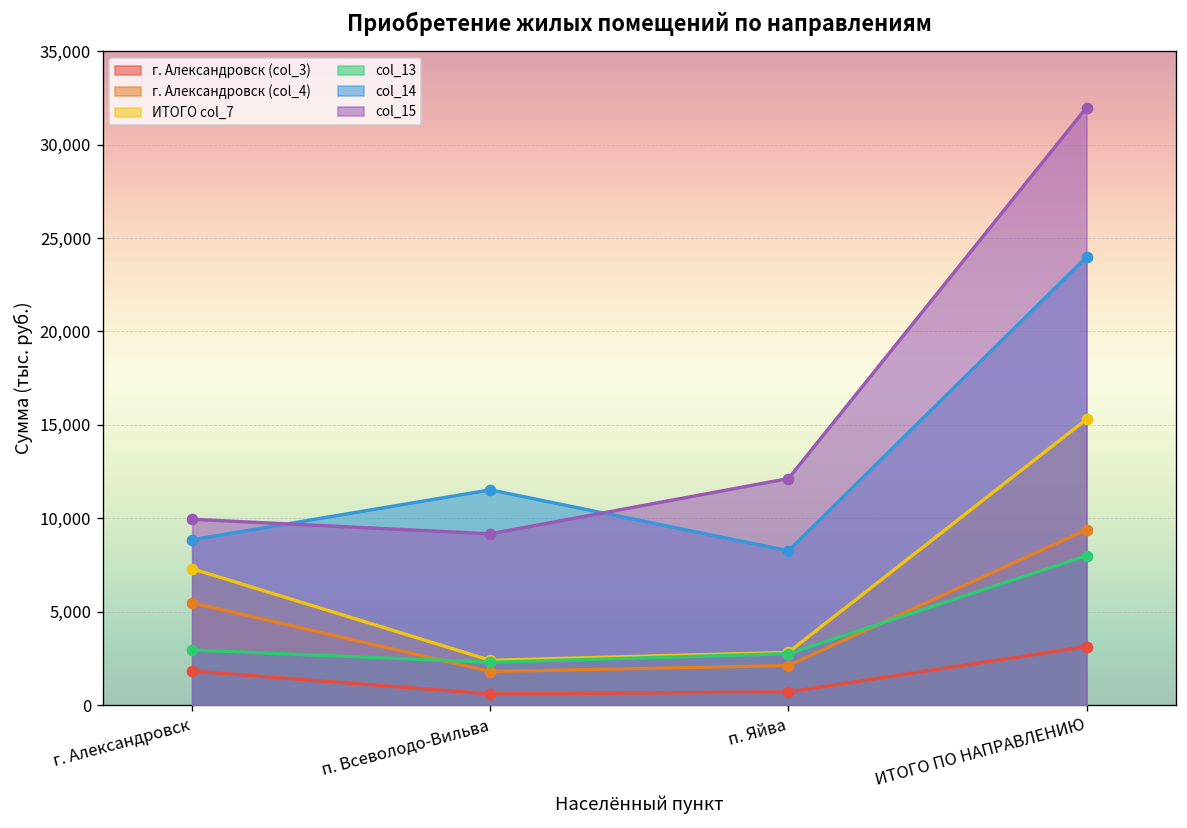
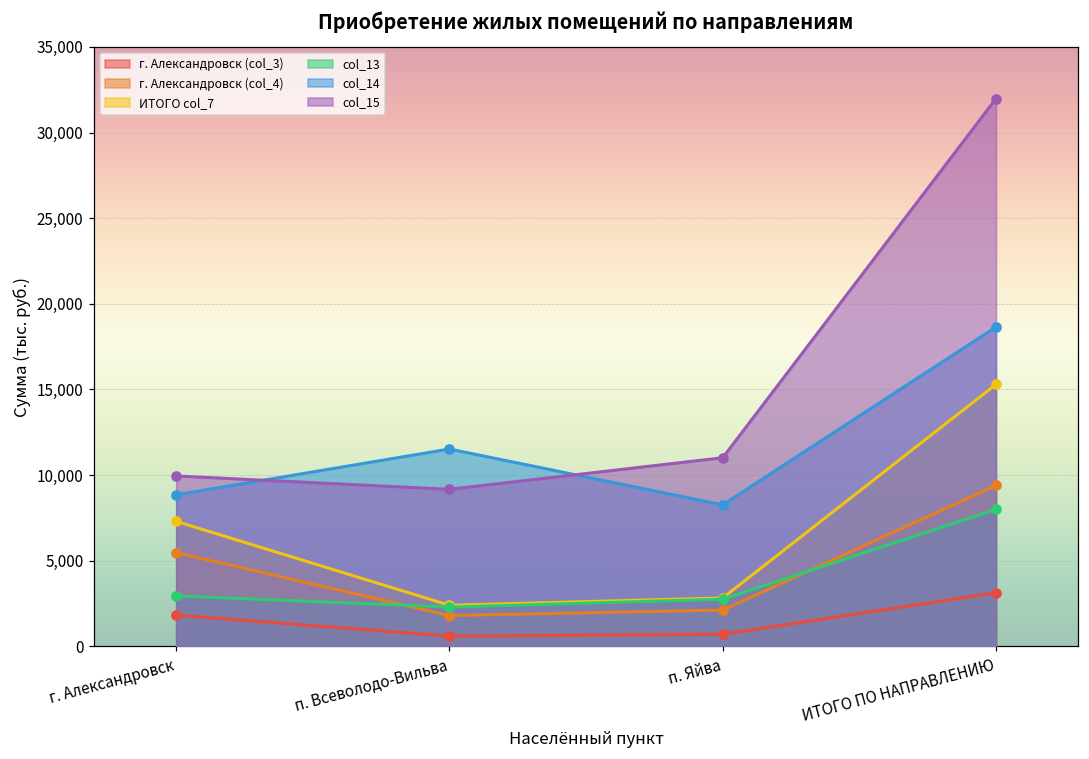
  {
    "ИТОГО col_7": {
      "г. Александровск": "7,300",
      "ИТОГО ПО НАПРАВЛЕНИЮ": "15,300"
    },
    "col_13": {
      "г. Александровск": "3,000",
      "ИТОГО ПО НАПРАВЛЕНИЮ": "8,000"
    },
    "col_14": {
      "г. Александровск": "8,900",
      "п. Всеволодо-Вильва": "11,500",
      "п. Яйва": "8,300",
-     "ИТОГО ПО НАПРАВЛЕНИЮ": "24,000"
+     "ИТОГО ПО НАПРАВЛЕНИЮ": "18,600"
    },
    "col_15": {
      "г. Александровск": "9,900",
      "п. Всеволодо-Вильва": "9,200",
-     "п. Яйва": "12,100",
+     "п. Яйва": "11,000",
      "ИТОГО ПО НАПРАВЛЕНИЮ": "32,000"
    }
  }
